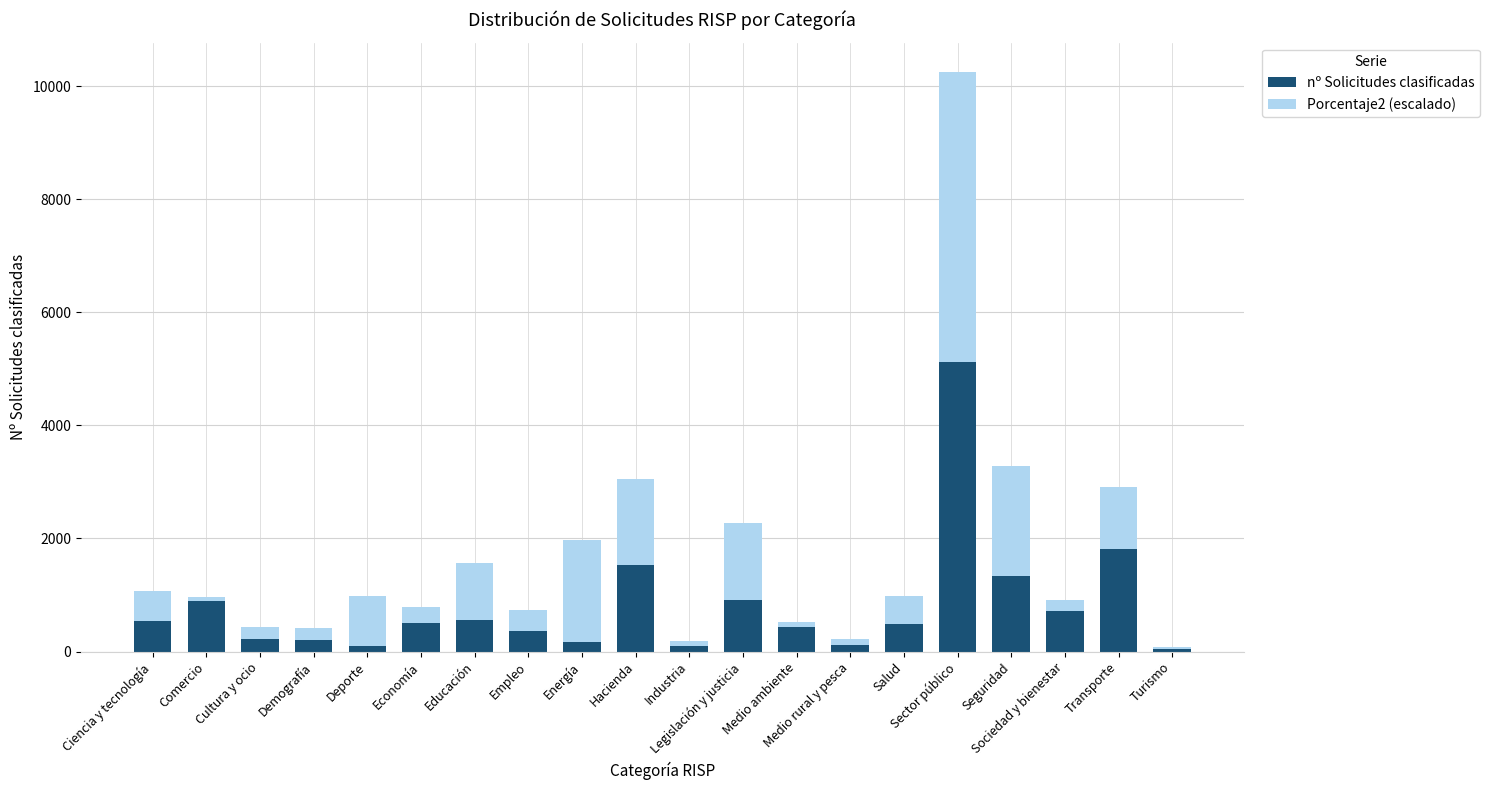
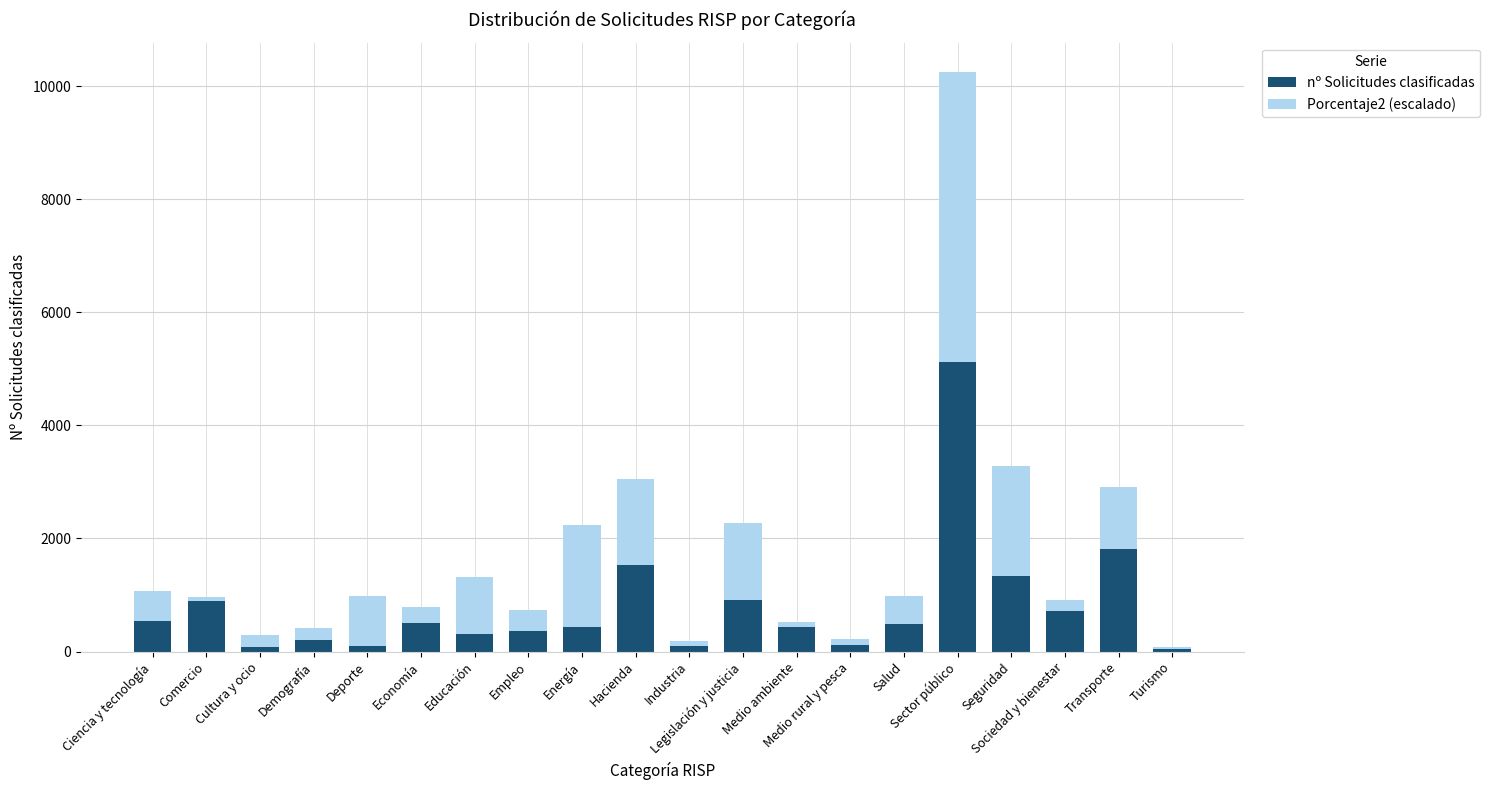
  {
    "nº Solicitudes clasificadas": {
      "Ciencia y tecnología": 500,
      "Comercio": 900,
-     "Cultura y ocio": 200,
+     "Cultura y ocio": 100,
      "Demografía": 200,
      "Deporte": 100,
      "Economía": 500,
-     "Educación": 600,
+     "Educación": 300,
      "Empleo": 400,
-     "Energía": 200,
+     "Energía": 400,
      "Hacienda": 1500,
      "Industria": 100,
      "Legislación y justicia": 900,
      "Medio ambiente": 400,
      "Medio rural y pesca": 100,
      "Salud": 500,
      "Sector público": 5100,
      "Seguridad": 1300,
      "Sociedad y bienestar": 700,
      "Transporte": 1800
    },
    "Porcentaje2 (escalado)": {
      "Ciencia y tecnología": 500,
      "Comercio": 100,
      "Cultura y ocio": 200,
      "Demografía": 200,
      "Deporte": 900,
      "Economía": 300,
      "Educación": 1000,
      "Empleo": 400,
      "Energía": 1800,
      "Hacienda": 1500,
      "Industria": 100,
      "Legislación y justicia": 1400,
      "Medio ambiente": 100,
      "Medio rural y pesca": 100,
      "Salud": 500,
      "Sector público": 5100,
      "Seguridad": 1900,
      "Sociedad y bienestar": 200,
      "Transporte": 1100
    }
  }
